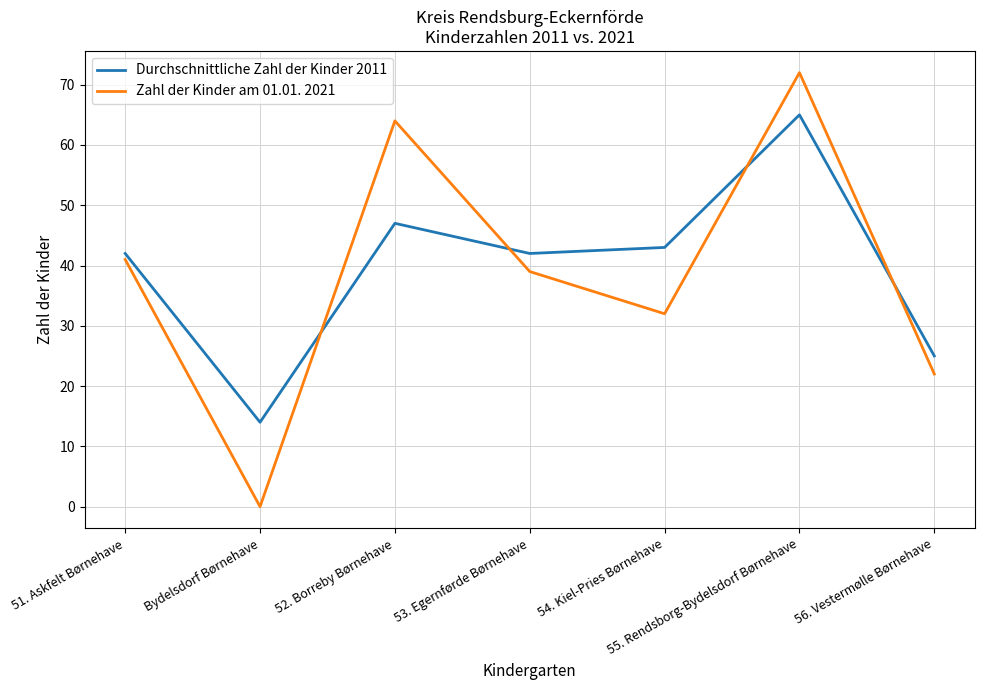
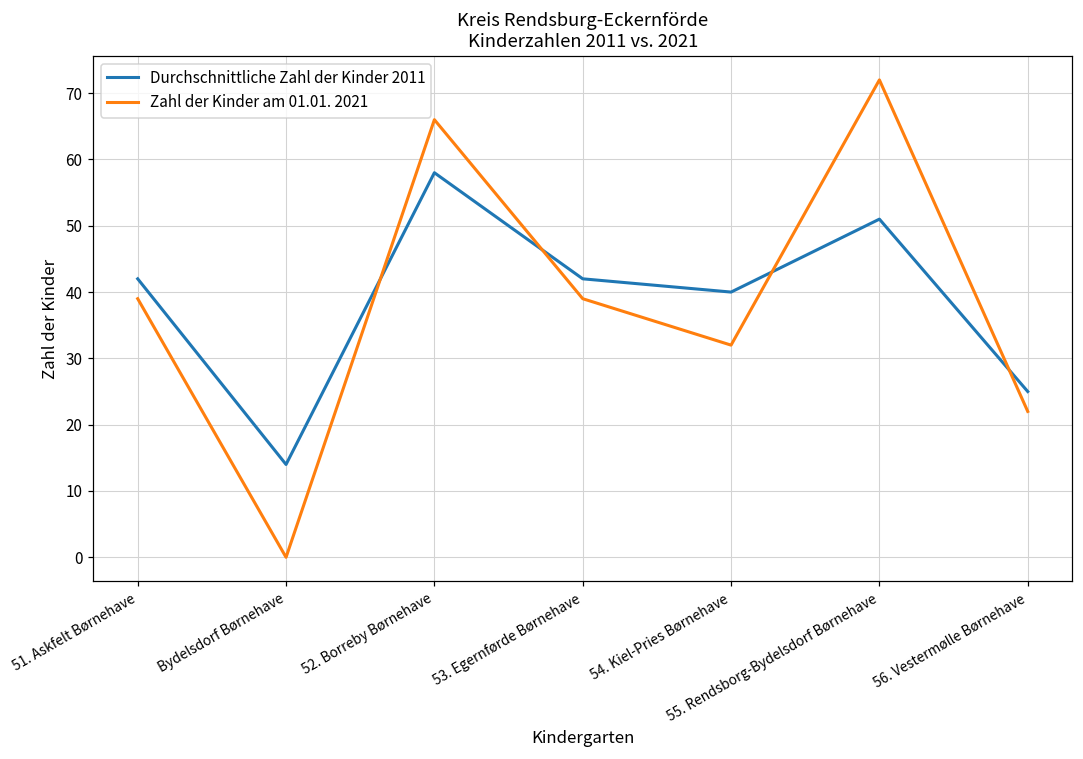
  {
    "Durchschnittliche Zahl der Kinder 2011": {
      "51. Askfelt Børnehave": 42,
      "Bydelsdorf Børnehave": 14,
-     "52. Borreby Børnehave": 47,
+     "52. Borreby Børnehave": 58,
      "53. Egernførde Børnehave": 42,
-     "54. Kiel-Pries Børnehave": 43,
-     "55. Rendsborg-Bydelsdorf Børnehave": 65,
+     "54. Kiel-Pries Børnehave": 40,
+     "55. Rendsborg-Bydelsdorf Børnehave": 51,
      "56. Vestermølle Børnehave": 25
    },
    "Zahl der Kinder am 01.01. 2021": {
-     "51. Askfelt Børnehave": 41,
+     "51. Askfelt Børnehave": 39,
      "Bydelsdorf Børnehave": 0,
-     "52. Borreby Børnehave": 64,
+     "52. Borreby Børnehave": 66,
      "53. Egernførde Børnehave": 39,
      "54. Kiel-Pries Børnehave": 32,
      "55. Rendsborg-Bydelsdorf Børnehave": 72,
      "56. Vestermølle Børnehave": 22
    }
  }
